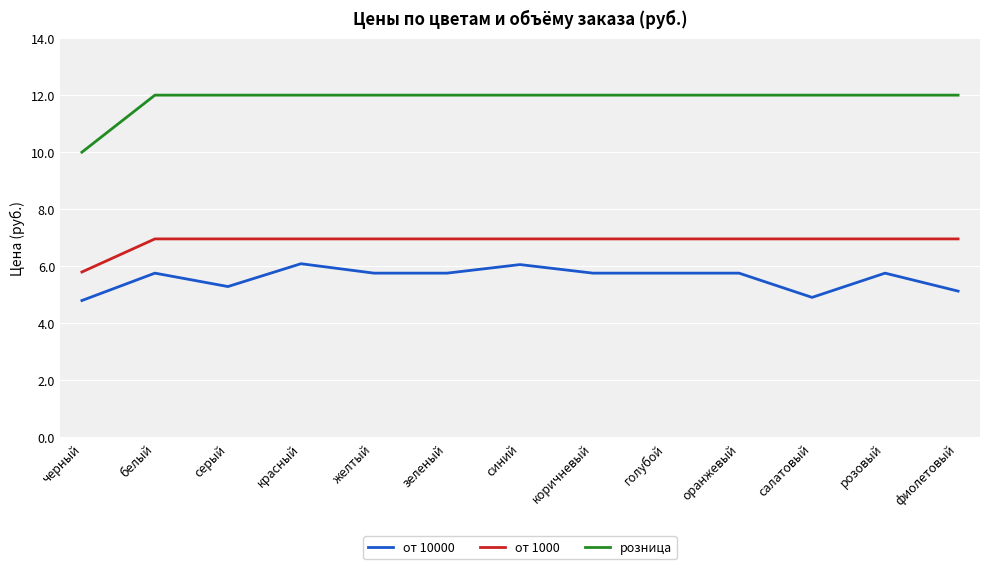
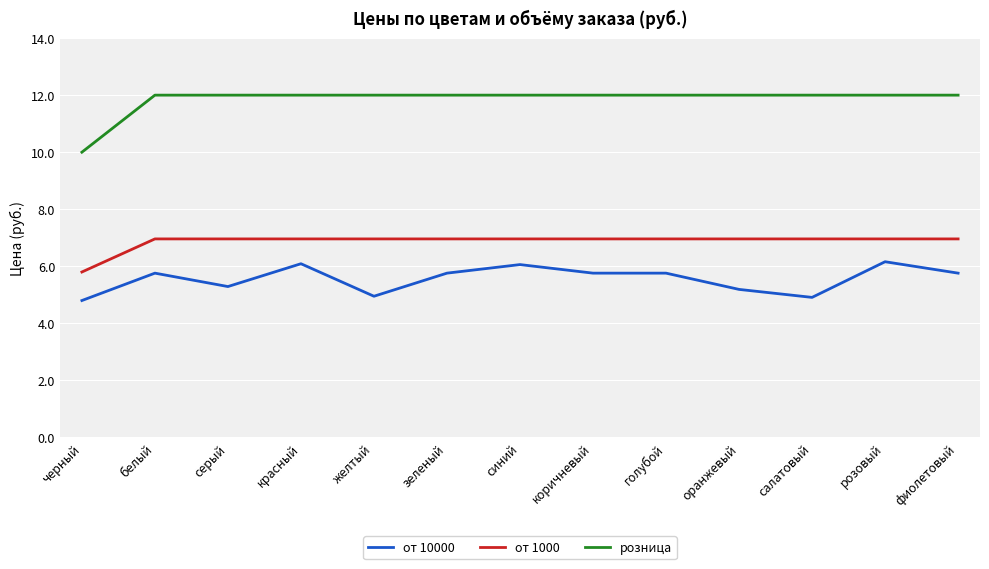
  {
    "от 10000": {
      "черный": 4.8,
      "белый": 5.8,
      "серый": 5.3,
      "красный": 6.1,
-     "желтый": 5.8,
+     "желтый": 5.0,
      "зеленый": 5.8,
      "синий": 6.1,
      "коричневый": 5.8,
      "голубой": 5.8,
-     "оранжевый": 5.8,
+     "оранжевый": 5.2,
      "салатовый": 4.9,
-     "розовый": 5.8,
-     "фиолетовый": 5.1
+     "розовый": 6.2,
+     "фиолетовый": 5.8
    },
    "от 1000": {
      "черный": 5.8,
      "белый": 7.0,
      "серый": 7.0,
      "красный": 7.0,
      "желтый": 7.0,
      "зеленый": 7.0,
      "синий": 7.0,
      "коричневый": 7.0,
      "голубой": 7.0,
      "оранжевый": 7.0,
      "салатовый": 7.0,
      "розовый": 7.0,
      "фиолетовый": 7.0
    },
    "розница": {
      "черный": 10.0,
      "белый": 12.0,
      "серый": 12.0,
      "красный": 12.0,
      "желтый": 12.0,
      "зеленый": 12.0,
      "синий": 12.0,
      "коричневый": 12.0,
      "голубой": 12.0,
      "оранжевый": 12.0,
      "салатовый": 12.0,
      "розовый": 12.0,
      "фиолетовый": 12.0
    }
  }
